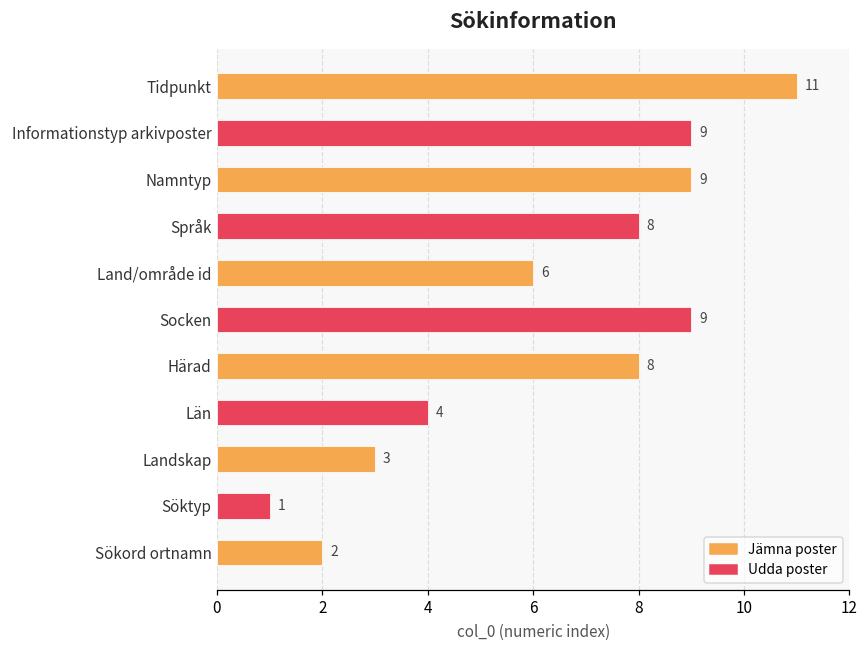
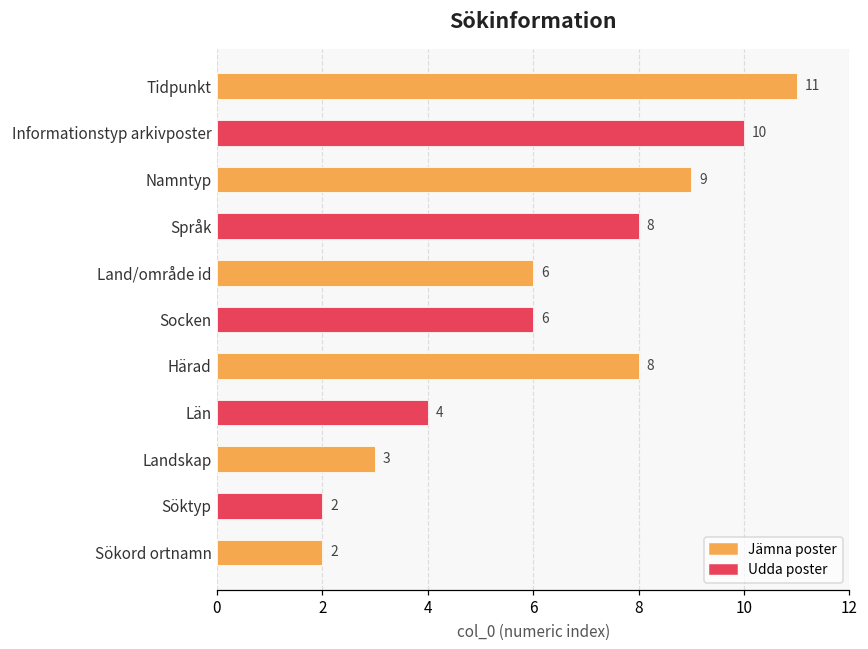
  {
    "Tidpunkt": 11,
-   "Informationstyp arkivposter": 9,
+   "Informationstyp arkivposter": 10,
    "Namntyp": 9,
    "Språk": 8,
    "Land/område id": 6,
-   "Socken": 9,
+   "Socken": 6,
    "Härad": 8,
    "Län": 4,
    "Landskap": 3,
-   "Söktyp": 1,
+   "Söktyp": 2,
    "Sökord ortnamn": 2
  }
